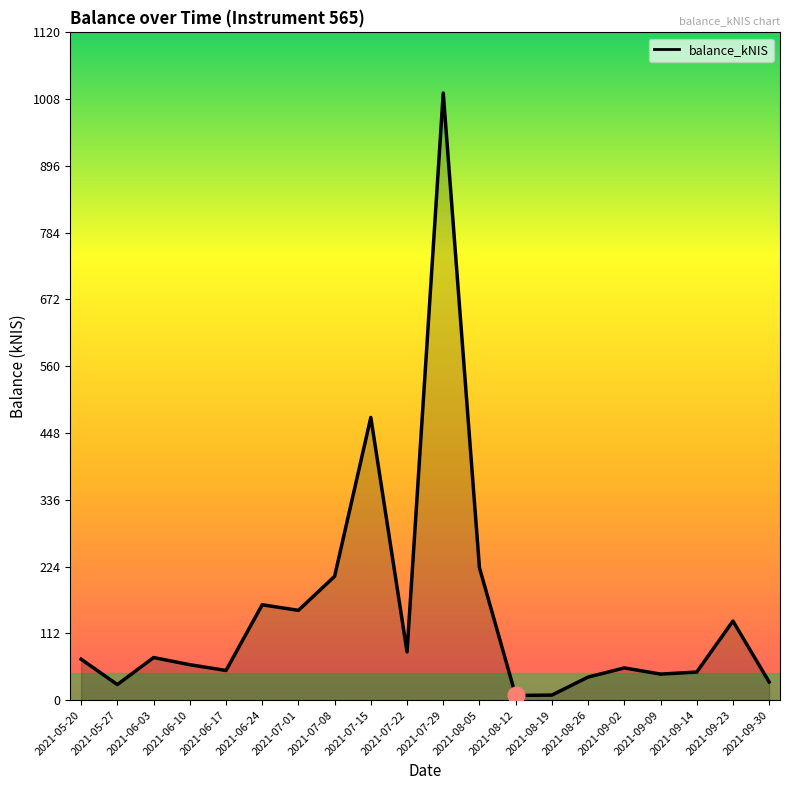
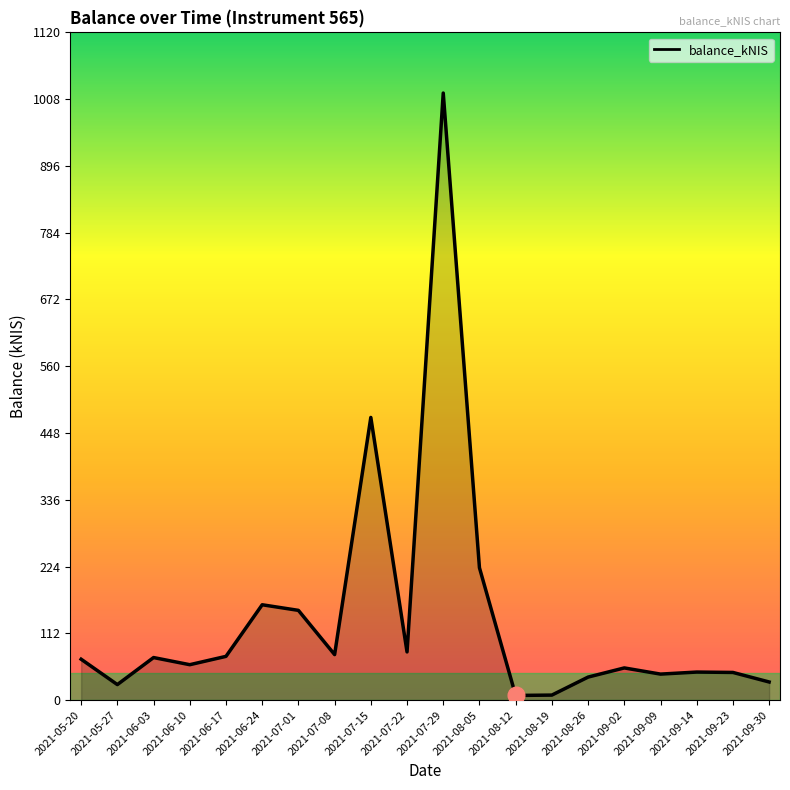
  {
    "balance_kNIS": {
      "2021-05-20": 70,
      "2021-05-27": 30,
      "2021-06-03": 70,
      "2021-06-10": 60,
-     "2021-06-17": 50,
+     "2021-06-17": 70,
      "2021-06-24": 160,
      "2021-07-01": 150,
-     "2021-07-08": 210,
+     "2021-07-08": 80,
      "2021-07-15": 470,
      "2021-07-22": 80,
      "2021-07-29": 1020,
      "2021-08-05": 220,
      "2021-08-19": 10,
      "2021-08-26": 40,
      "2021-09-02": 50,
      "2021-09-09": 40,
      "2021-09-14": 50,
-     "2021-09-23": 130,
+     "2021-09-23": 50,
      "2021-09-30": 30
    }
  }
